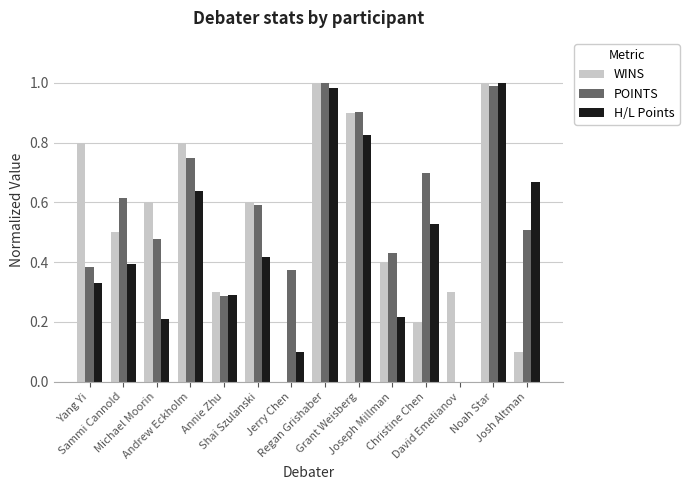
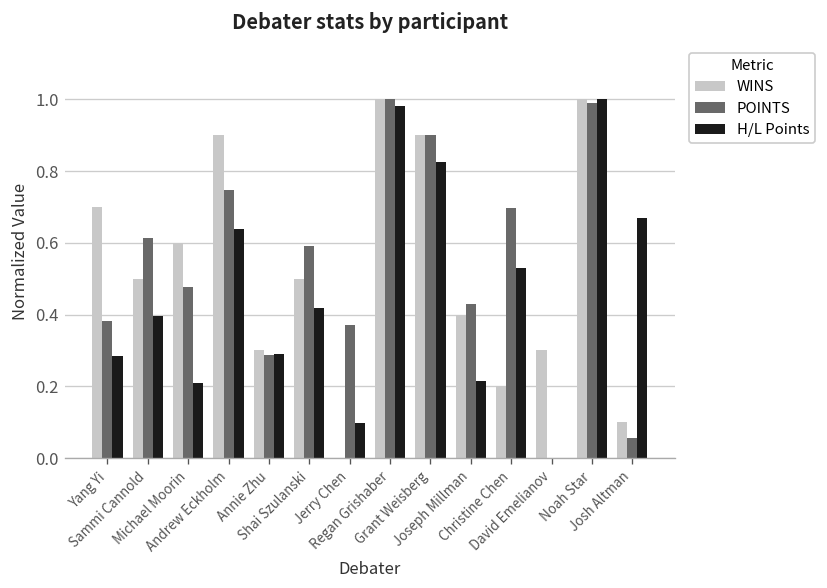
  {
    "WINS": {
-     "Yang Yi": 0.80,
+     "Yang Yi": 0.70,
      "Sammi Cannold": 0.50,
      "Michael Moorin": 0.60,
-     "Andrew Eckholm": 0.80,
+     "Andrew Eckholm": 0.90,
      "Annie Zhu": 0.30,
-     "Shai Szulanski": 0.60,
+     "Shai Szulanski": 0.50,
      "Jerry Chen": 0.00,
      "Regan Grishaber": 1.00,
      "Grant Weisberg": 0.90,
      "Joseph Millman": 0.40,
      "Christine Chen": 0.20,
      "David Emelianov": 0.30,
      "Noah Star": 1.00,
      "Josh Altman": 0.10
    },
    "POINTS": {
      "Yang Yi": 0.38,
      "Sammi Cannold": 0.61,
      "Michael Moorin": 0.48,
      "Andrew Eckholm": 0.75,
      "Annie Zhu": 0.29,
      "Shai Szulanski": 0.59,
      "Jerry Chen": 0.37,
      "Regan Grishaber": 1.00,
      "Grant Weisberg": 0.90,
      "Joseph Millman": 0.43,
      "Christine Chen": 0.70,
      "David Emelianov": 0.00,
      "Noah Star": 0.99,
-     "Josh Altman": 0.51
+     "Josh Altman": 0.05
    },
    "H/L Points": {
-     "Yang Yi": 0.33,
+     "Yang Yi": 0.28,
      "Sammi Cannold": 0.40,
      "Michael Moorin": 0.21,
      "Andrew Eckholm": 0.64,
      "Annie Zhu": 0.29,
      "Shai Szulanski": 0.42,
      "Jerry Chen": 0.10,
      "Regan Grishaber": 0.98,
      "Grant Weisberg": 0.83,
      "Joseph Millman": 0.22,
      "Christine Chen": 0.53,
      "David Emelianov": 0.00,
      "Noah Star": 1.00,
      "Josh Altman": 0.67
    }
  }
